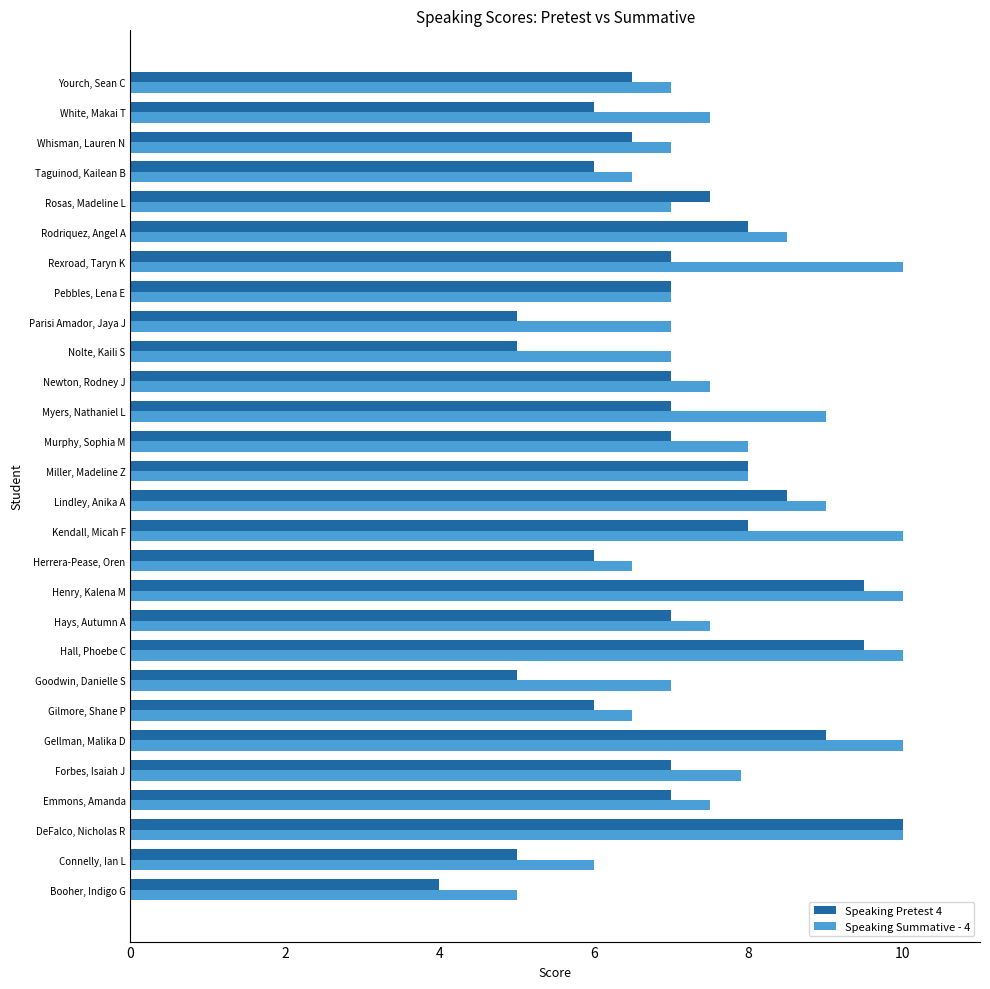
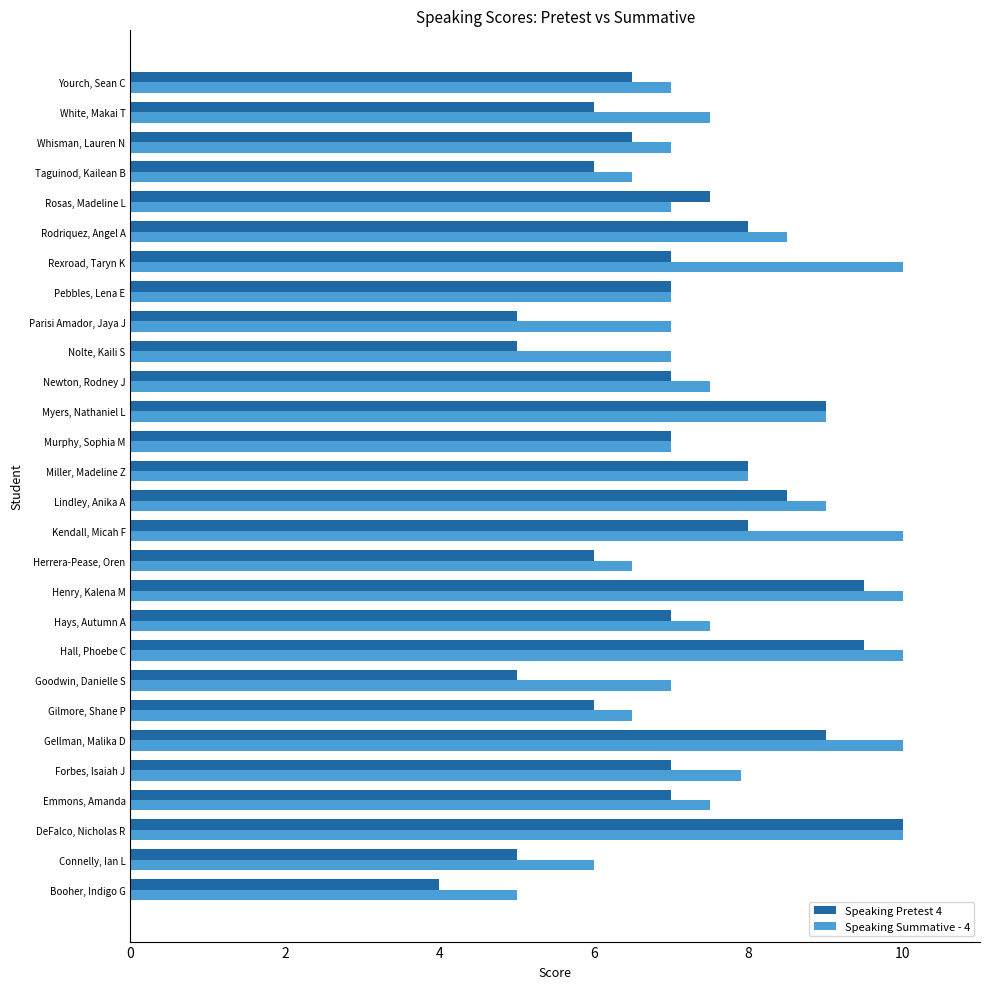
  {
    "Speaking Pretest 4": {
      "Yourch, Sean C": 6.5,
      "White, Makai T": 6,
      "Whisman, Lauren N": 6.5,
      "Taguinod, Kailean B": 6,
      "Rosas, Madeline L": 7.5,
      "Rodriquez, Angel A": 8,
      "Rexroad, Taryn K": 7,
      "Pebbles, Lena E": 7,
      "Parisi Amador, Jaya J": 5,
      "Nolte, Kaili S": 5,
      "Newton, Rodney J": 7,
-     "Myers, Nathaniel L": 7,
+     "Myers, Nathaniel L": 9,
      "Murphy, Sophia M": 7,
      "Miller, Madeline Z": 8,
      "Lindley, Anika A": 8.5,
      "Kendall, Micah F": 8,
      "Herrera-Pease, Oren": 6,
      "Henry, Kalena M": 9.5,
      "Hays, Autumn A": 7,
      "Hall, Phoebe C": 9.5,
      "Goodwin, Danielle S": 5,
      "Gilmore, Shane P": 6,
      "Gellman, Malika D": 9,
      "Forbes, Isaiah J": 7,
      "Emmons, Amanda": 7,
      "DeFalco, Nicholas R": 10,
      "Connelly, Ian L": 5,
      "Booher, Indigo G": 4
    },
    "Speaking Summative - 4": {
      "Yourch, Sean C": 7,
      "White, Makai T": 7.5,
      "Whisman, Lauren N": 7,
      "Taguinod, Kailean B": 6.5,
      "Rosas, Madeline L": 7,
      "Rodriquez, Angel A": 8.5,
      "Rexroad, Taryn K": 10,
      "Pebbles, Lena E": 7,
      "Parisi Amador, Jaya J": 7,
      "Nolte, Kaili S": 7,
      "Newton, Rodney J": 7.5,
      "Myers, Nathaniel L": 9,
-     "Murphy, Sophia M": 8,
+     "Murphy, Sophia M": 7,
      "Miller, Madeline Z": 8,
      "Lindley, Anika A": 9,
      "Kendall, Micah F": 10,
      "Herrera-Pease, Oren": 6.5,
      "Henry, Kalena M": 10,
      "Hays, Autumn A": 7.5,
      "Hall, Phoebe C": 10,
      "Goodwin, Danielle S": 7,
      "Gilmore, Shane P": 6.5,
      "Gellman, Malika D": 10,
      "Forbes, Isaiah J": 7.9,
      "Emmons, Amanda": 7.5,
      "DeFalco, Nicholas R": 10,
      "Connelly, Ian L": 6,
      "Booher, Indigo G": 5
    }
  }
